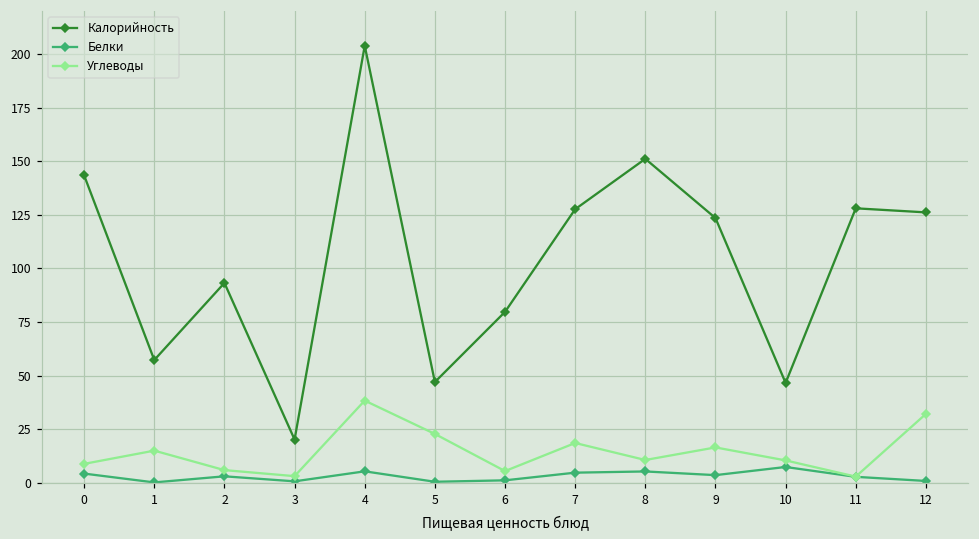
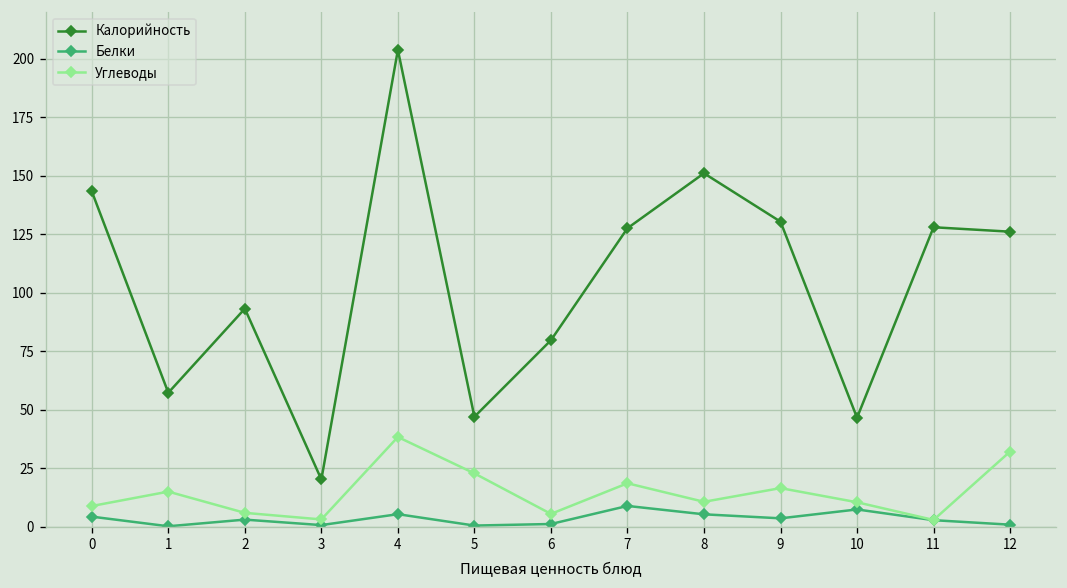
  {
    "Калорийность": {
      "0": 143,
      "1": 57,
      "2": 93,
      "3": 20,
      "4": 204,
      "5": 47,
      "6": 80,
      "7": 128,
      "8": 151,
-     "9": 123,
+     "9": 130,
      "10": 47,
      "11": 128,
      "12": 126
    },
    "Белки": {
      "0": 4,
      "1": 0,
      "2": 3,
      "3": 1,
      "4": 5,
      "5": 1,
      "6": 1,
-     "7": 5,
+     "7": 9,
      "8": 5,
      "9": 4,
      "10": 7,
      "12": 1
    },
    "Углеводы": {
      "0": 9,
      "1": 15,
      "2": 6,
      "3": 3,
      "4": 38,
      "5": 23,
      "6": 5,
      "7": 19,
      "8": 11,
      "9": 17,
      "10": 10,
      "12": 32
    }
  }
